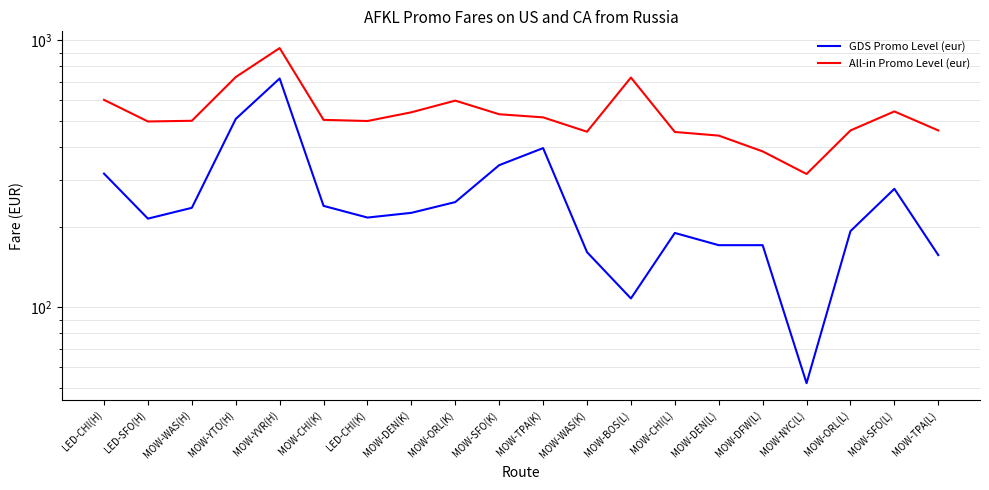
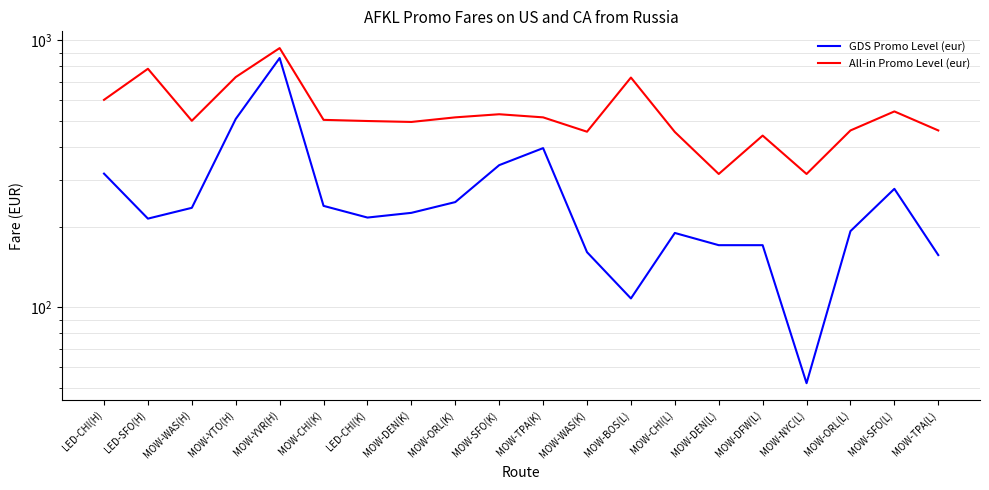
  {
    "GDS Promo Level (eur)": {
      "LED-CHI(H)": 320,
      "LED-SFO(H)": 220,
      "MOW-WAS(H)": 240,
      "MOW-YTO(H)": 510,
-     "MOW-YVR(H)": 720,
+     "MOW-YVR(H)": 860,
      "MOW-CHI(K)": 240,
      "LED-CHI(K)": 220,
      "MOW-DEN(K)": 230,
      "MOW-ORL(K)": 250,
      "MOW-SFO(K)": 340,
      "MOW-TPA(K)": 400,
      "MOW-WAS(K)": 160,
      "MOW-BOS(L)": 108,
      "MOW-CHI(L)": 190,
      "MOW-DEN(L)": 170,
      "MOW-DFW(L)": 170,
      "MOW-NYC(L)": 52,
      "MOW-ORL(L)": 190,
      "MOW-SFO(L)": 280,
      "MOW-TPA(L)": 160
    },
    "All-in Promo Level (eur)": {
      "LED-CHI(H)": 600,
-     "LED-SFO(H)": 500,
+     "LED-SFO(H)": 780,
      "MOW-WAS(H)": 500,
      "MOW-YTO(H)": 730,
      "MOW-YVR(H)": 940,
      "MOW-CHI(K)": 500,
      "LED-CHI(K)": 500,
-     "MOW-DEN(K)": 540,
-     "MOW-ORL(K)": 600,
+     "MOW-DEN(K)": 500,
+     "MOW-ORL(K)": 520,
      "MOW-SFO(K)": 530,
      "MOW-TPA(K)": 520,
      "MOW-WAS(K)": 460,
      "MOW-BOS(L)": 730,
      "MOW-CHI(L)": 450,
-     "MOW-DEN(L)": 440,
-     "MOW-DFW(L)": 380,
+     "MOW-DEN(L)": 320,
+     "MOW-DFW(L)": 440,
      "MOW-NYC(L)": 320,
      "MOW-ORL(L)": 460,
      "MOW-SFO(L)": 540,
      "MOW-TPA(L)": 460
    }
  }
